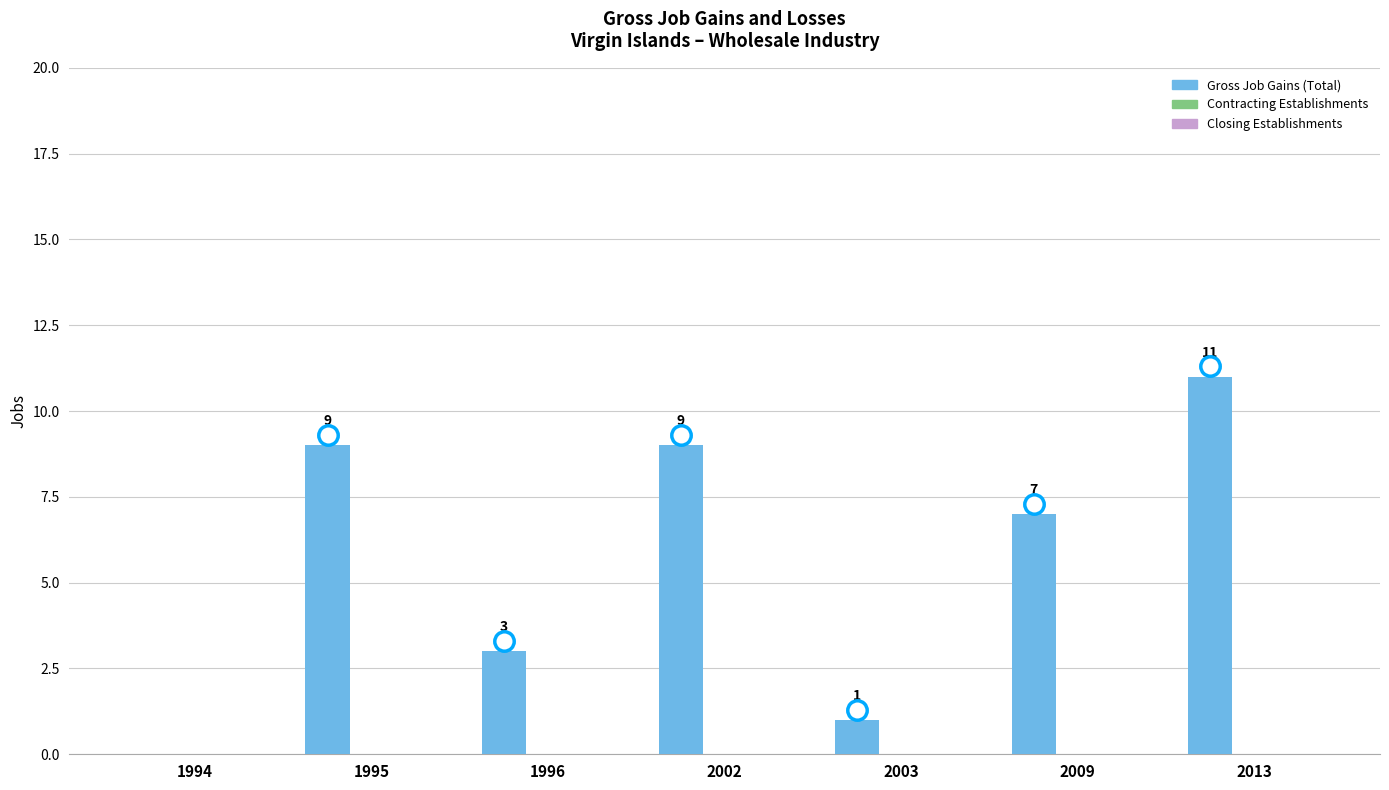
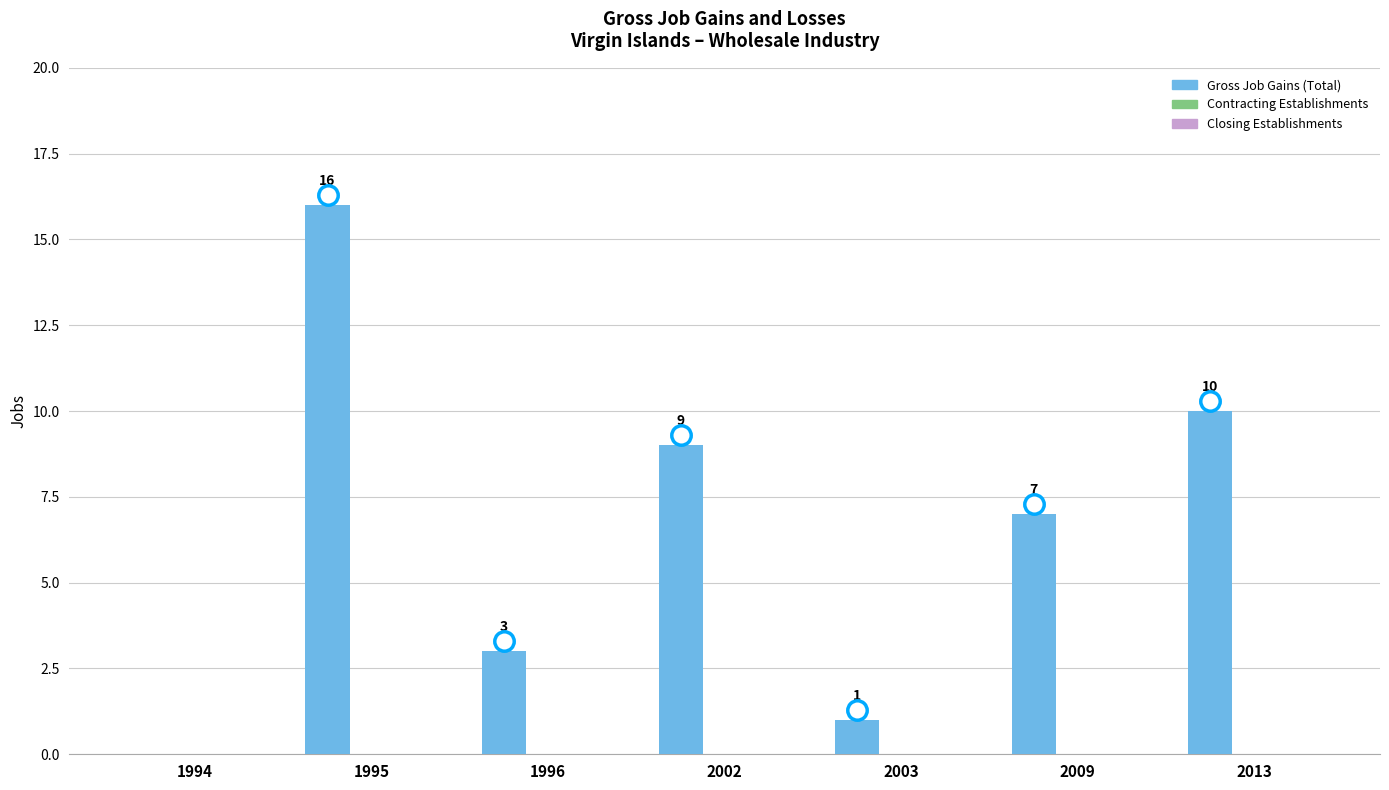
  {
    "Gross Job Gains (Total)": {
-     "1995": 9,
-     "2013": 11
+     "1995": 16,
+     "2013": 10
    },
    "Contracting Establishments": {
      "1994": 0.0,
      "1995": 0.0,
      "1996": 0.0,
      "2002": 0.0,
      "2003": 0.0,
      "2009": 0.0,
      "2013": 0.0
    },
    "Closing Establishments": {
      "1994": 0.0,
      "1995": 0.0,
      "1996": 0.0,
      "2002": 0.0,
      "2003": 0.0,
      "2009": 0.0,
      "2013": 0.0
    }
  }
